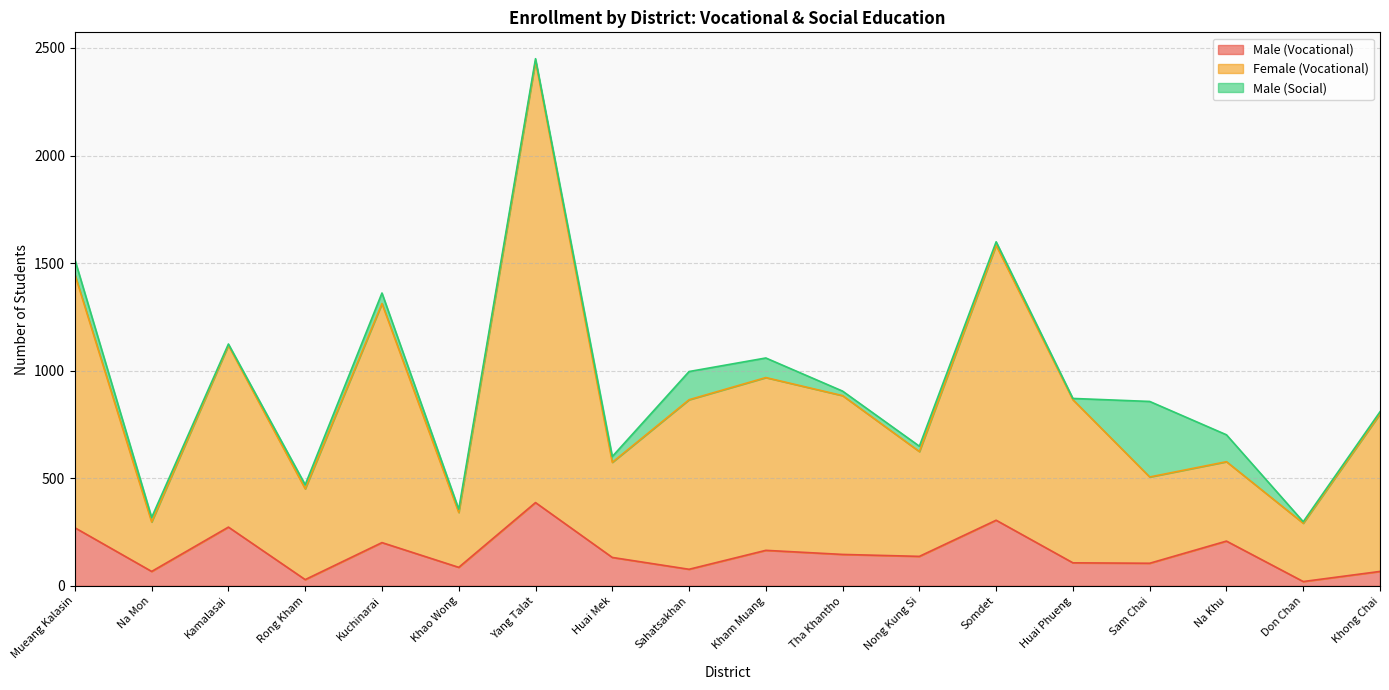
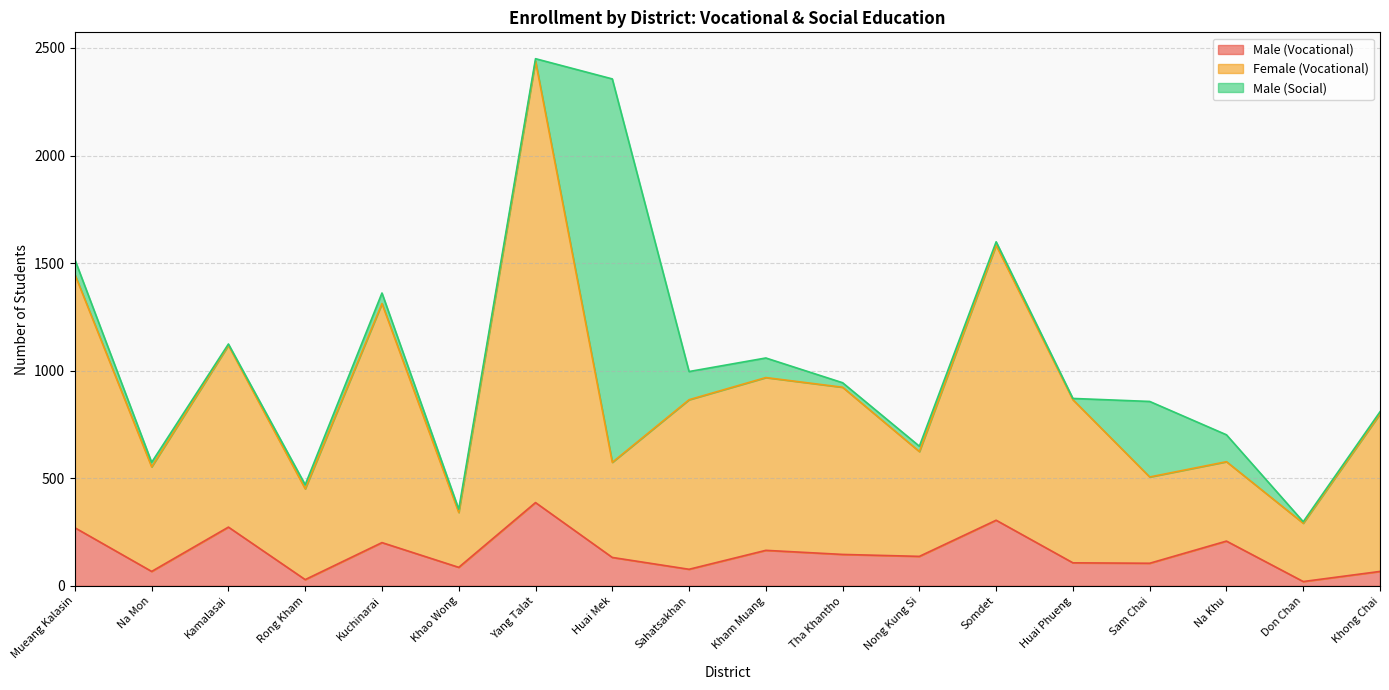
  {
    "Male (Vocational)": {
      "Mueang Kalasin": 270,
      "Na Mon": 70,
      "Kamalasai": 270,
      "Rong Kham": 30,
      "Kuchinarai": 200,
      "Khao Wong": 90,
      "Yang Talat": 390,
      "Huai Mek": 130,
      "Sahatsakhan": 80,
      "Kham Muang": 170,
      "Tha Khantho": 150,
      "Nong Kung Si": 140,
      "Somdet": 310,
      "Huai Phueng": 110,
      "Sam Chai": 110,
      "Na Khu": 210,
      "Don Chan": 20,
      "Khong Chai": 70
    },
    "Female (Vocational)": {
      "Mueang Kalasin": 1180,
-     "Na Mon": 230,
+     "Na Mon": 490,
      "Rong Kham": 420,
      "Kuchinarai": 1110,
      "Khao Wong": 260,
      "Huai Mek": 440,
      "Sahatsakhan": 790,
      "Kham Muang": 800,
-     "Tha Khantho": 740,
+     "Tha Khantho": 780,
      "Nong Kung Si": 490,
      "Somdet": 1280,
      "Sam Chai": 400,
      "Na Khu": 370
    },
    "Male (Social)": {
      "Mueang Kalasin": 70,
      "Na Mon": 20,
      "Rong Kham": 20,
      "Kuchinarai": 50,
      "Khao Wong": 20,
-     "Huai Mek": 30,
+     "Huai Mek": 1780,
      "Sahatsakhan": 130,
      "Kham Muang": 90,
      "Tha Khantho": 20,
      "Nong Kung Si": 30,
      "Somdet": 20,
      "Sam Chai": 350,
      "Na Khu": 130
    }
  }
